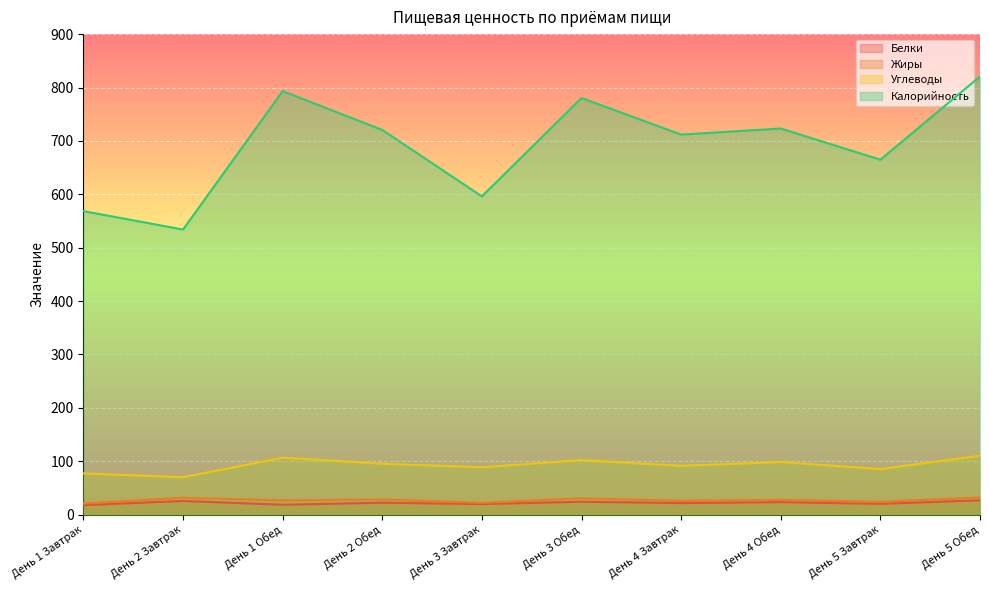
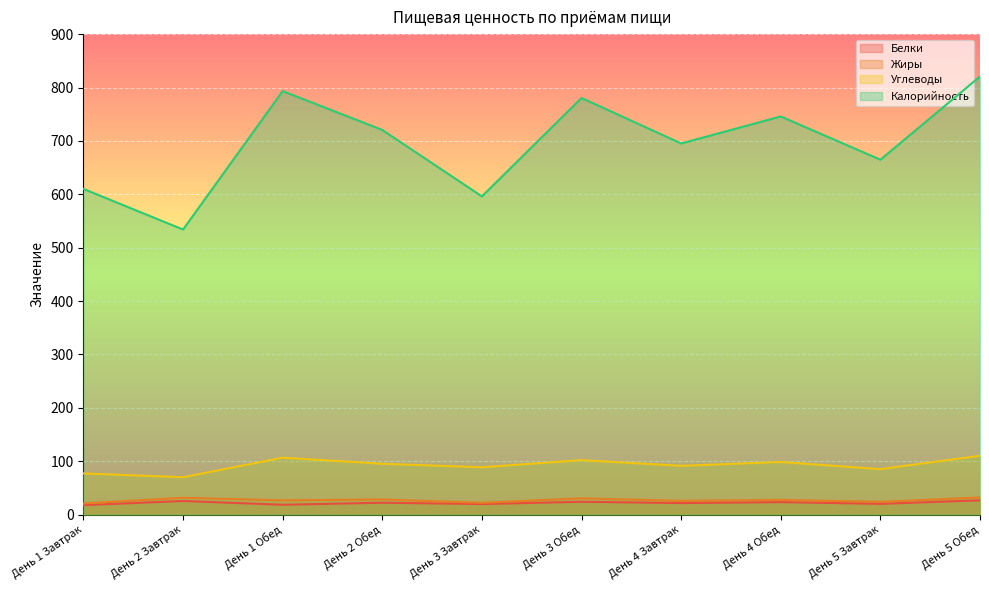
  {
    "Калорийность": {
-     "День 1 Завтрак": 570,
+     "День 1 Завтрак": 610,
      "День 2 Завтрак": 530,
      "День 1 Обед": 790,
      "День 2 Обед": 720,
      "День 3 Завтрак": 600,
      "День 3 Обед": 780,
-     "День 4 Завтрак": 710,
-     "День 4 Обед": 720,
+     "День 4 Завтрак": 700,
+     "День 4 Обед": 750,
      "День 5 Завтрак": 660,
      "День 5 Обед": 820
    }
  }
